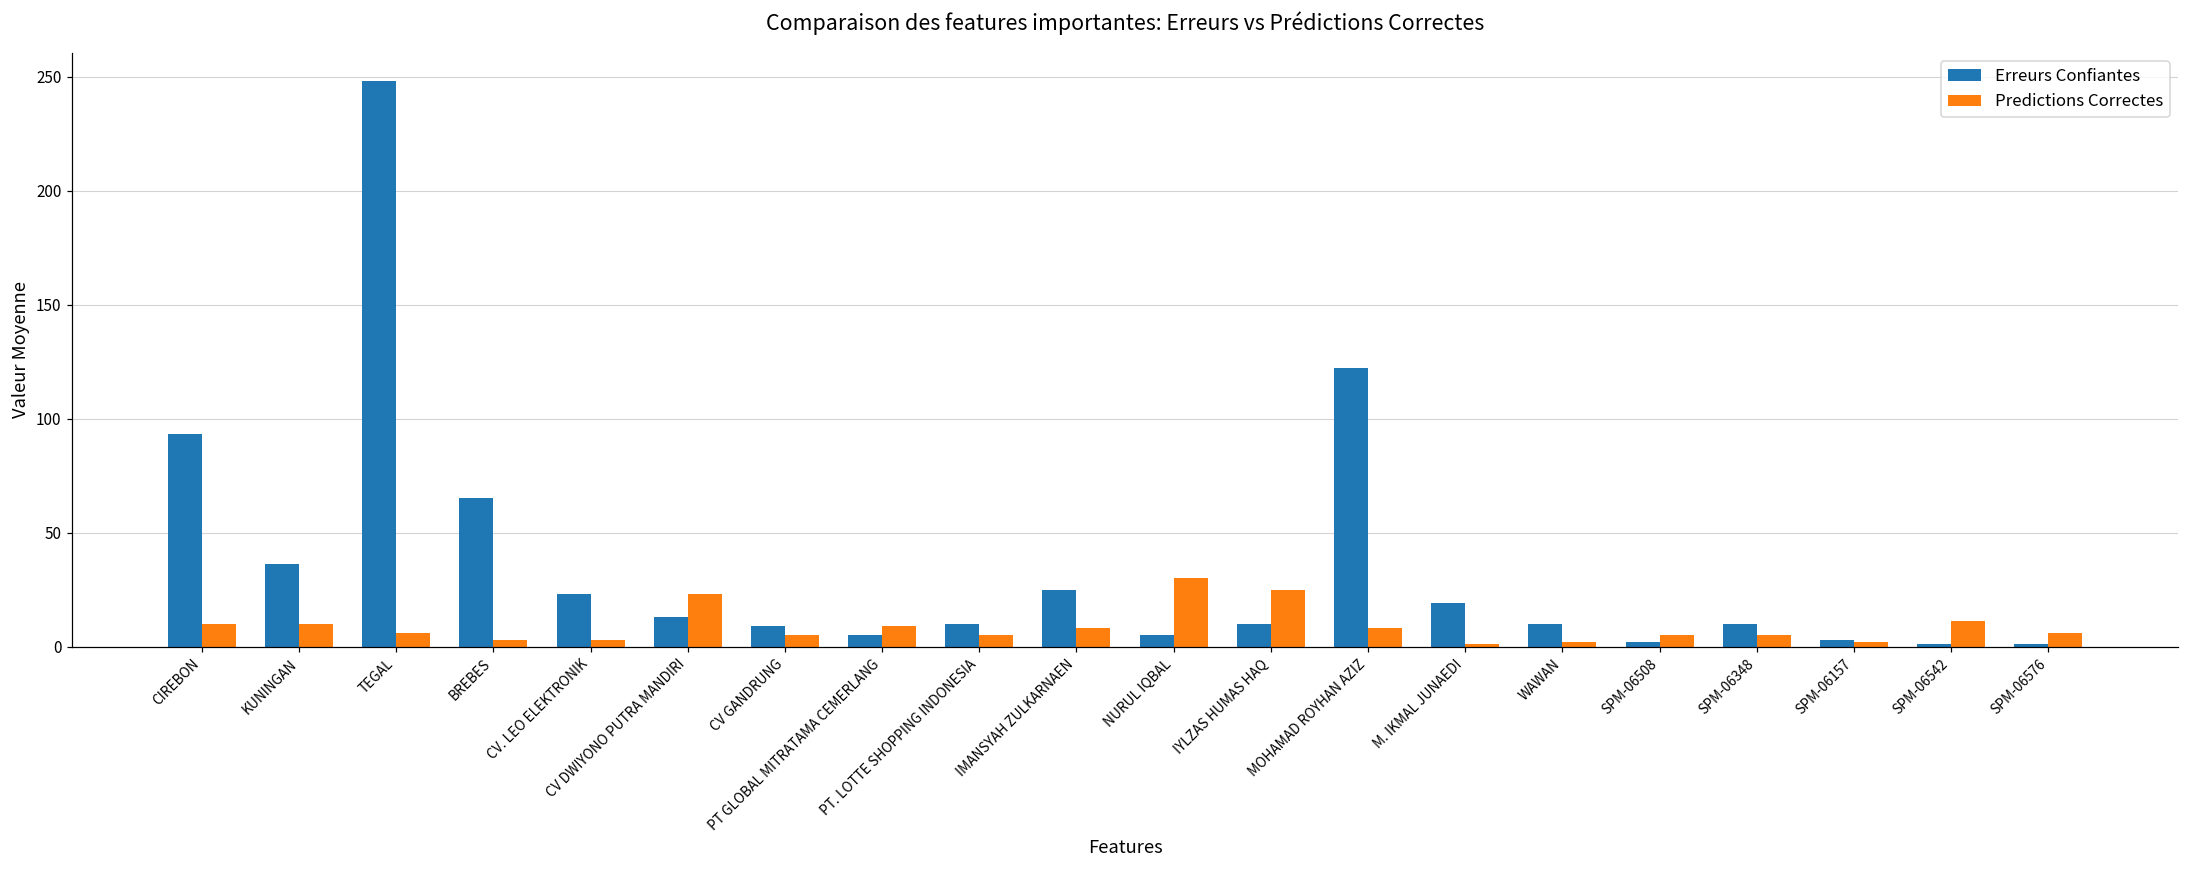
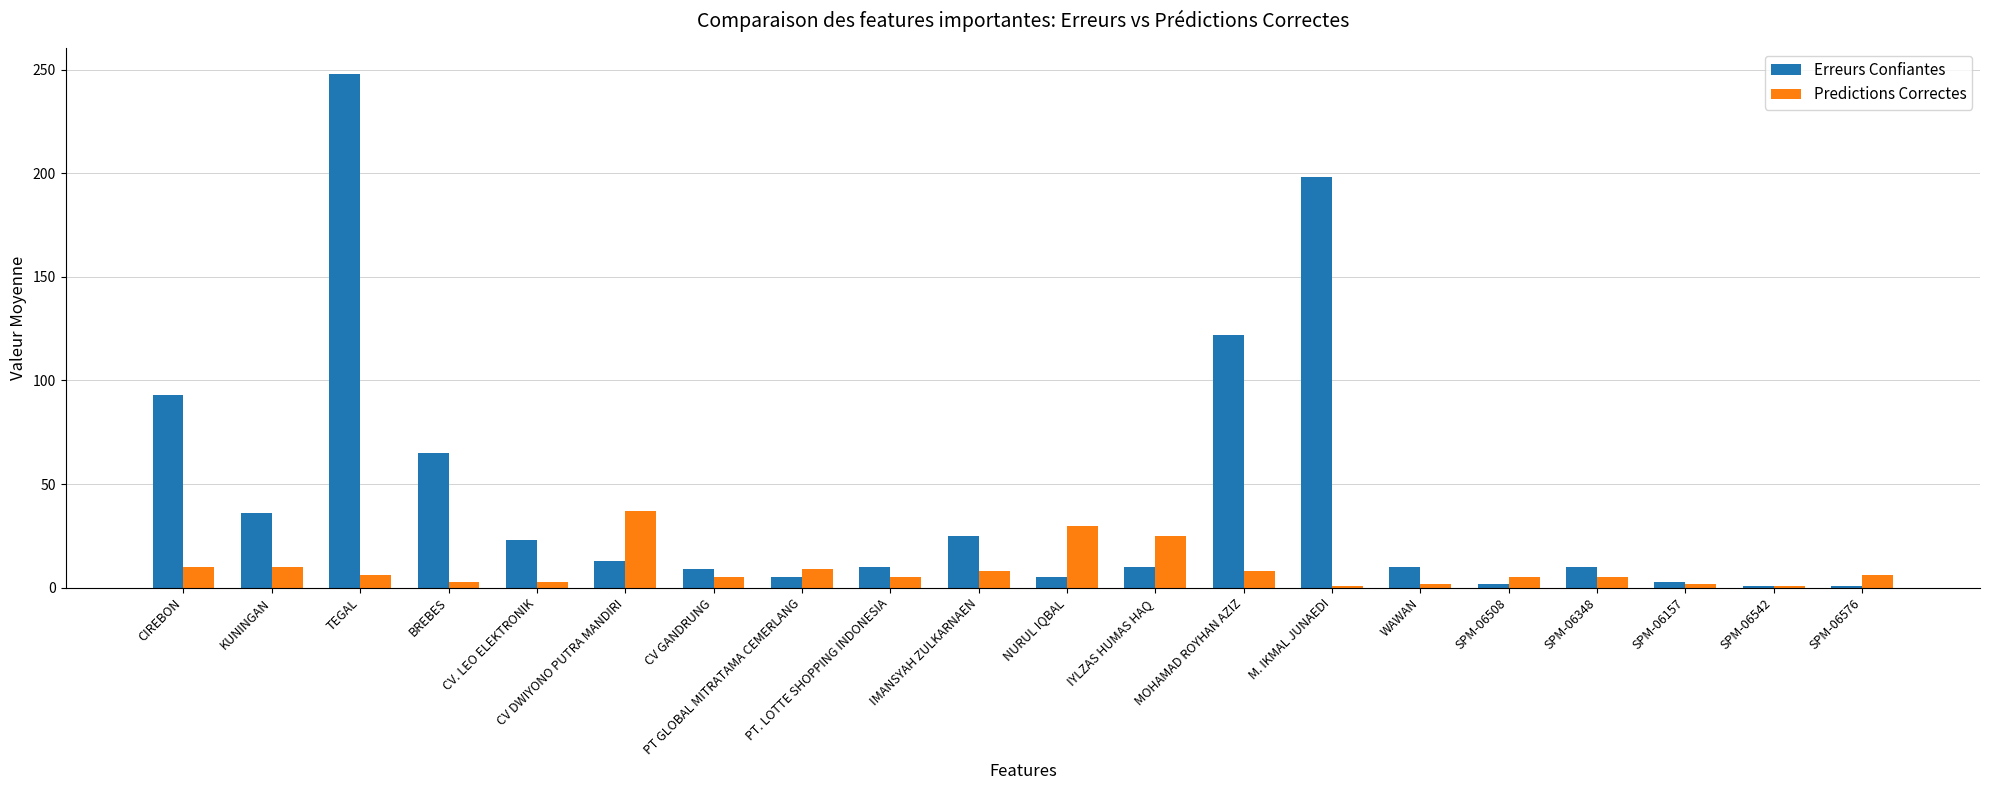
  {
    "Erreurs Confiantes": {
      "CIREBON": 93,
      "KUNINGAN": 36,
      "TEGAL": 248,
      "BREBES": 65,
      "CV. LEO ELEKTRONIK": 23,
      "CV DWIYONO PUTRA MANDIRI": 13,
      "CV GANDRUNG": 9,
      "PT GLOBAL MITRATAMA CEMERLANG": 5,
      "PT. LOTTE SHOPPING INDONESIA": 10,
      "IMANSYAH ZULKARNAEN": 25,
      "NURUL IQBAL": 5,
      "IYLZAS HUMAS HAQ": 10,
      "MOHAMAD ROYHAN AZIZ": 122,
-     "M. IKMAL JUNAEDI": 19,
+     "M. IKMAL JUNAEDI": 198,
      "WAWAN": 10,
      "SPM-06508": 2,
      "SPM-06348": 10,
      "SPM-06157": 3
    },
    "Predictions Correctes": {
      "CIREBON": 10,
      "KUNINGAN": 10,
      "TEGAL": 6,
      "BREBES": 3,
      "CV. LEO ELEKTRONIK": 3,
-     "CV DWIYONO PUTRA MANDIRI": 23,
+     "CV DWIYONO PUTRA MANDIRI": 37,
      "CV GANDRUNG": 5,
      "PT GLOBAL MITRATAMA CEMERLANG": 9,
      "PT. LOTTE SHOPPING INDONESIA": 5,
      "IMANSYAH ZULKARNAEN": 8,
      "NURUL IQBAL": 30,
      "IYLZAS HUMAS HAQ": 25,
      "MOHAMAD ROYHAN AZIZ": 8,
      "WAWAN": 2,
      "SPM-06508": 5,
      "SPM-06348": 5,
      "SPM-06157": 2,
-     "SPM-06542": 11,
+     "SPM-06542": 1,
      "SPM-06576": 6
    }
  }
